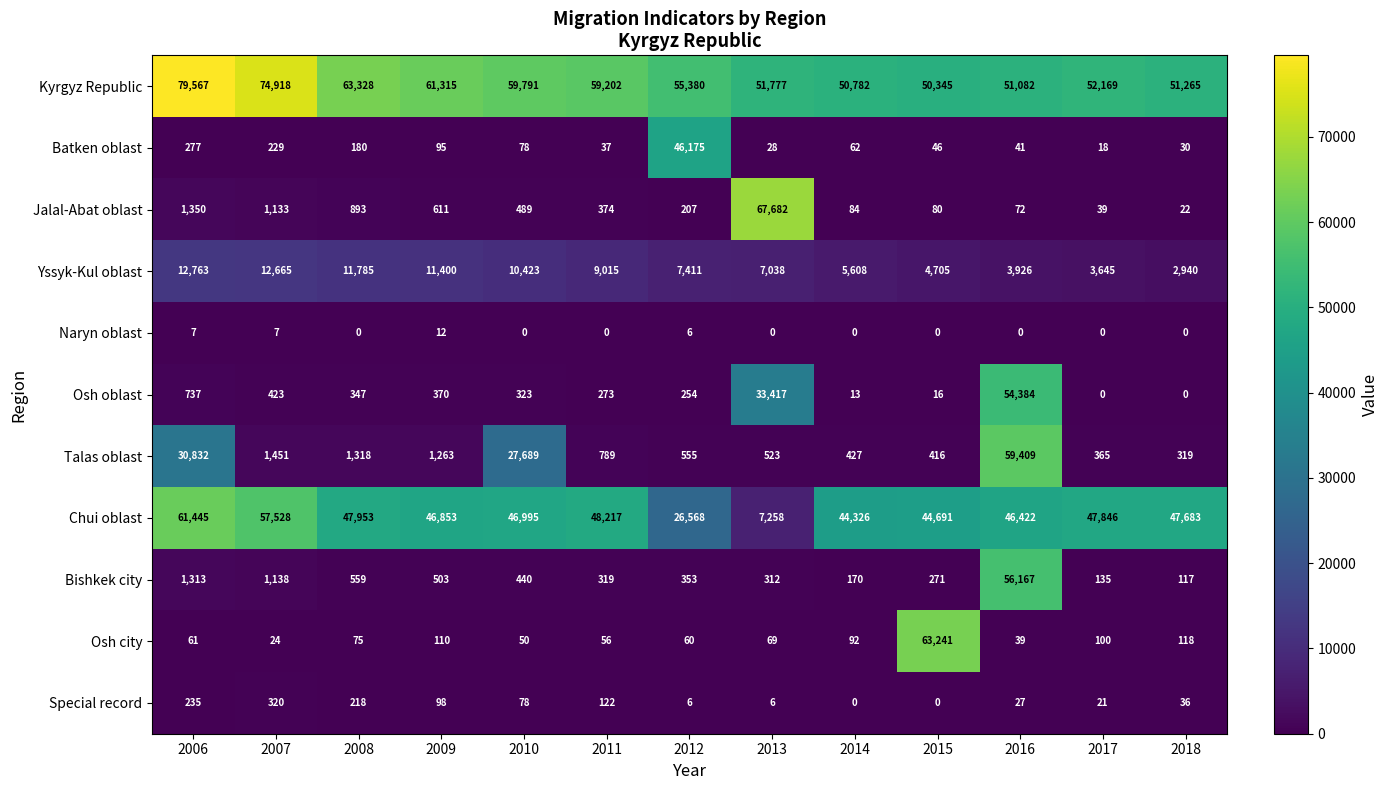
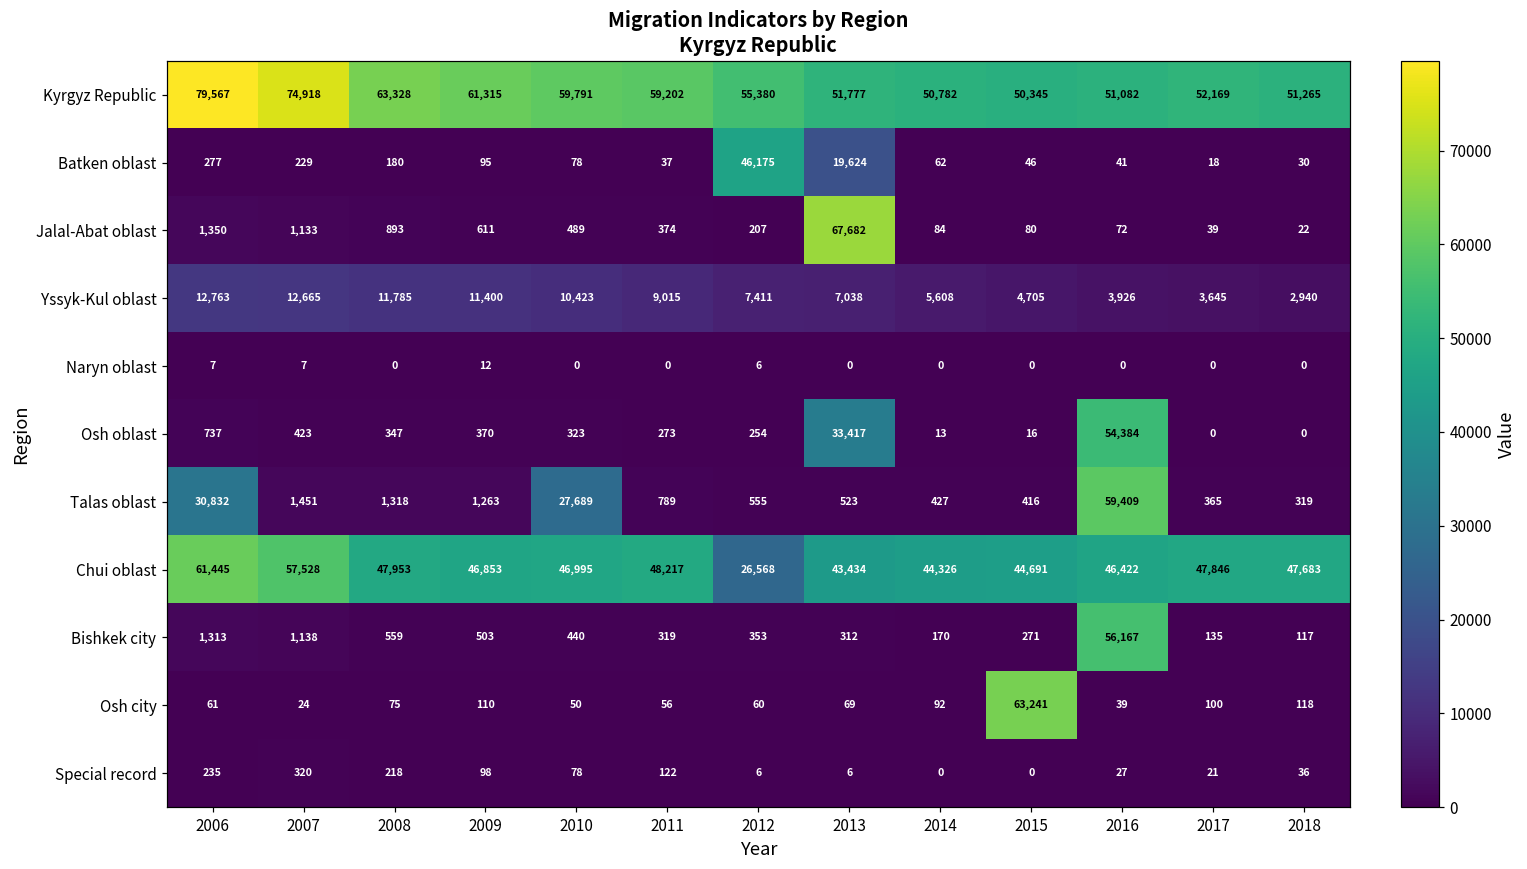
  {
    "Kyrgyz Republic": {
      "2006": "79,567",
      "2007": "74,918",
      "2008": "63,328",
      "2009": "61,315",
      "2010": "59,791",
      "2011": "59,202",
      "2012": "55,380",
      "2013": "51,777",
      "2014": "50,782",
      "2015": "50,345",
      "2016": "51,082",
      "2017": "52,169",
      "2018": "51,265"
    },
    "Batken oblast": {
      "2006": "277",
      "2007": "229",
      "2008": "180",
      "2009": "95",
      "2010": "78",
      "2011": "37",
      "2012": "46,175",
-     "2013": "28",
+     "2013": "19,624",
      "2014": "62",
      "2015": "46",
      "2016": "41",
      "2017": "18",
      "2018": "30"
    },
    "Jalal-Abat oblast": {
      "2006": "1,350",
      "2007": "1,133",
      "2008": "893",
      "2009": "611",
      "2010": "489",
      "2011": "374",
      "2012": "207",
      "2013": "67,682",
      "2014": "84",
      "2015": "80",
      "2016": "72",
      "2017": "39",
      "2018": "22"
    },
    "Yssyk-Kul oblast": {
      "2006": "12,763",
      "2007": "12,665",
      "2008": "11,785",
      "2009": "11,400",
      "2010": "10,423",
      "2011": "9,015",
      "2012": "7,411",
      "2013": "7,038",
      "2014": "5,608",
      "2015": "4,705",
      "2016": "3,926",
      "2017": "3,645",
      "2018": "2,940"
    },
    "Naryn oblast": {
      "2006": "7",
      "2007": "7",
      "2008": "0",
      "2009": "12",
      "2010": "0",
      "2011": "0",
      "2012": "6",
      "2013": "0",
      "2014": "0",
      "2015": "0",
      "2016": "0",
      "2017": "0",
      "2018": "0"
    },
    "Osh oblast": {
      "2006": "737",
      "2007": "423",
      "2008": "347",
      "2009": "370",
      "2010": "323",
      "2011": "273",
      "2012": "254",
      "2013": "33,417",
      "2014": "13",
      "2015": "16",
      "2016": "54,384",
      "2017": "0",
      "2018": "0"
    },
    "Talas oblast": {
      "2006": "30,832",
      "2007": "1,451",
      "2008": "1,318",
      "2009": "1,263",
      "2010": "27,689",
      "2011": "789",
      "2012": "555",
      "2013": "523",
      "2014": "427",
      "2015": "416",
      "2016": "59,409",
      "2017": "365",
      "2018": "319"
    },
    "Chui oblast": {
      "2006": "61,445",
      "2007": "57,528",
      "2008": "47,953",
      "2009": "46,853",
      "2010": "46,995",
      "2011": "48,217",
      "2012": "26,568",
-     "2013": "7,258",
+     "2013": "43,434",
      "2014": "44,326",
      "2015": "44,691",
      "2016": "46,422",
      "2017": "47,846",
      "2018": "47,683"
    },
    "Bishkek city": {
      "2006": "1,313",
      "2007": "1,138",
      "2008": "559",
      "2009": "503",
      "2010": "440",
      "2011": "319",
      "2012": "353",
      "2013": "312",
      "2014": "170",
      "2015": "271",
      "2016": "56,167",
      "2017": "135",
      "2018": "117"
    },
    "Osh city": {
      "2006": "61",
      "2007": "24",
      "2008": "75",
      "2009": "110",
      "2010": "50",
      "2011": "56",
      "2012": "60",
      "2013": "69",
      "2014": "92",
      "2015": "63,241",
      "2016": "39",
      "2017": "100",
      "2018": "118"
    },
    "Special record": {
      "2006": "235",
      "2007": "320",
      "2008": "218",
      "2009": "98",
      "2010": "78",
      "2011": "122",
      "2012": "6",
      "2013": "6",
      "2014": "0",
      "2015": "0",
      "2016": "27",
      "2017": "21",
      "2018": "36"
    }
  }
